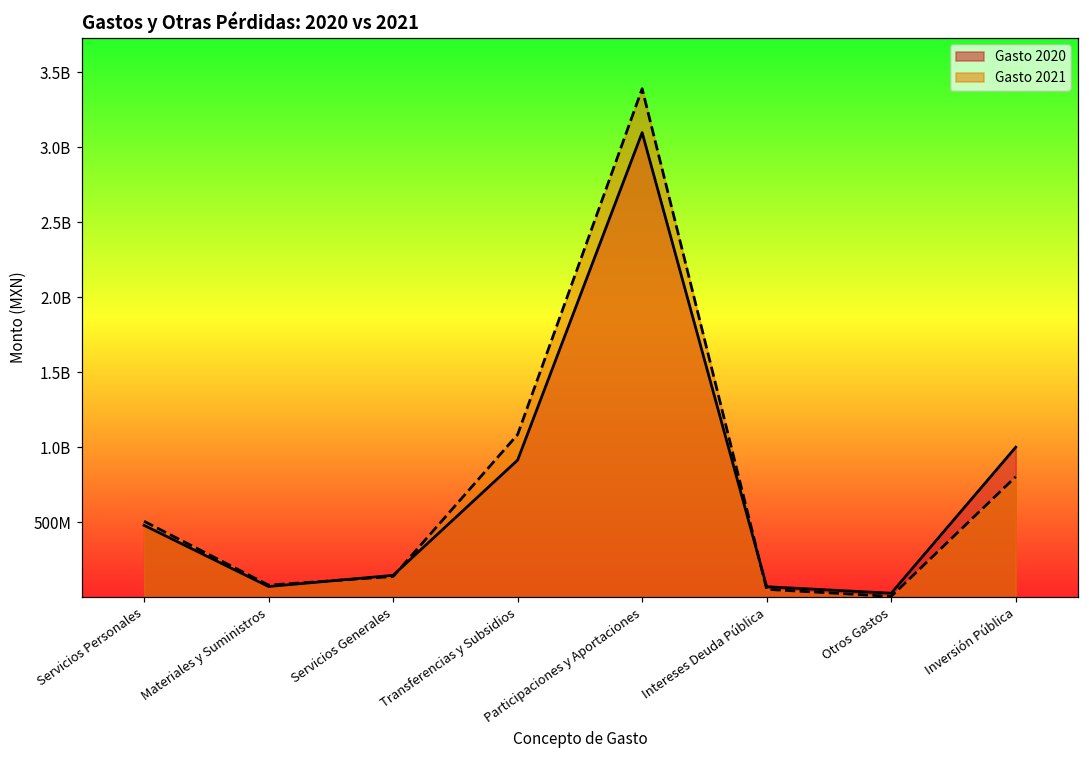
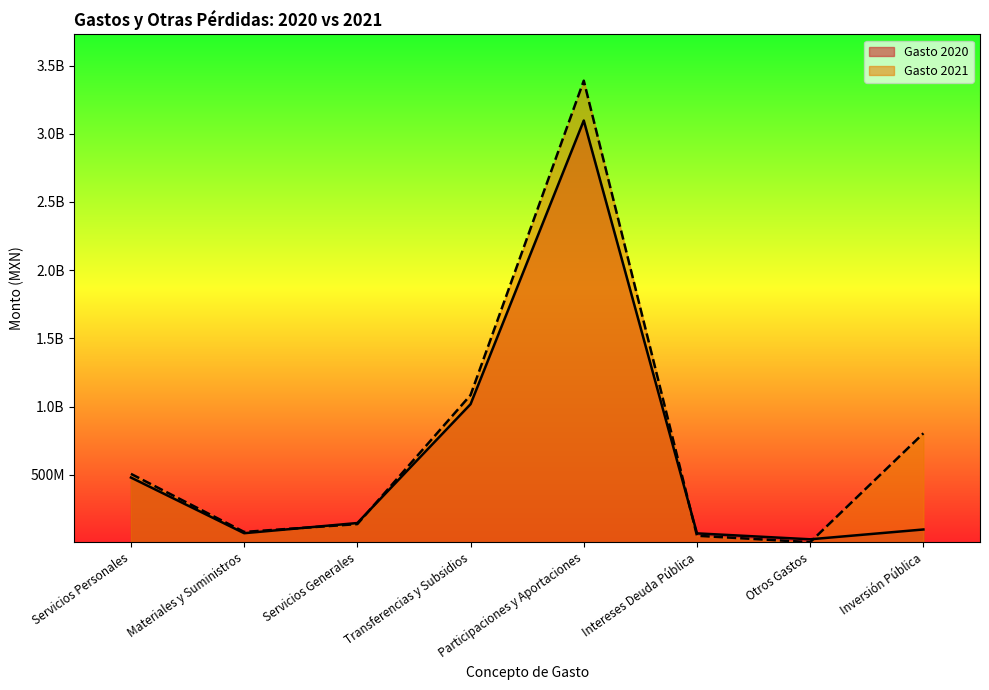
  {
    "Gasto 2020": {
      "Servicios Personales": 480000000,
-     "Transferencias y Subsidios": 910000000,
+     "Transferencias y Subsidios": 1020000000,
      "Participaciones y Aportaciones": 3100000000,
      "Otros Gastos": 30000000,
-     "Inversión Pública": 1000000000
+     "Inversión Pública": 100000000
    },
    "Gasto 2021": {
      "Servicios Personales": 510000000,
      "Transferencias y Subsidios": 1080000000,
      "Participaciones y Aportaciones": 3390000000,
      "Otros Gastos": 10000000,
      "Inversión Pública": 800000000
    }
  }
